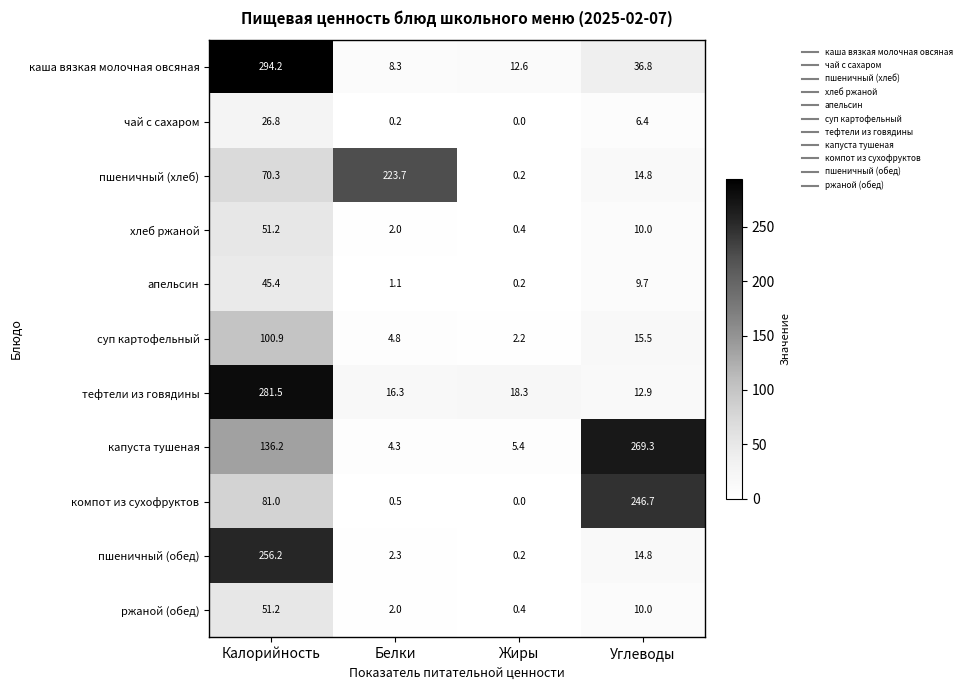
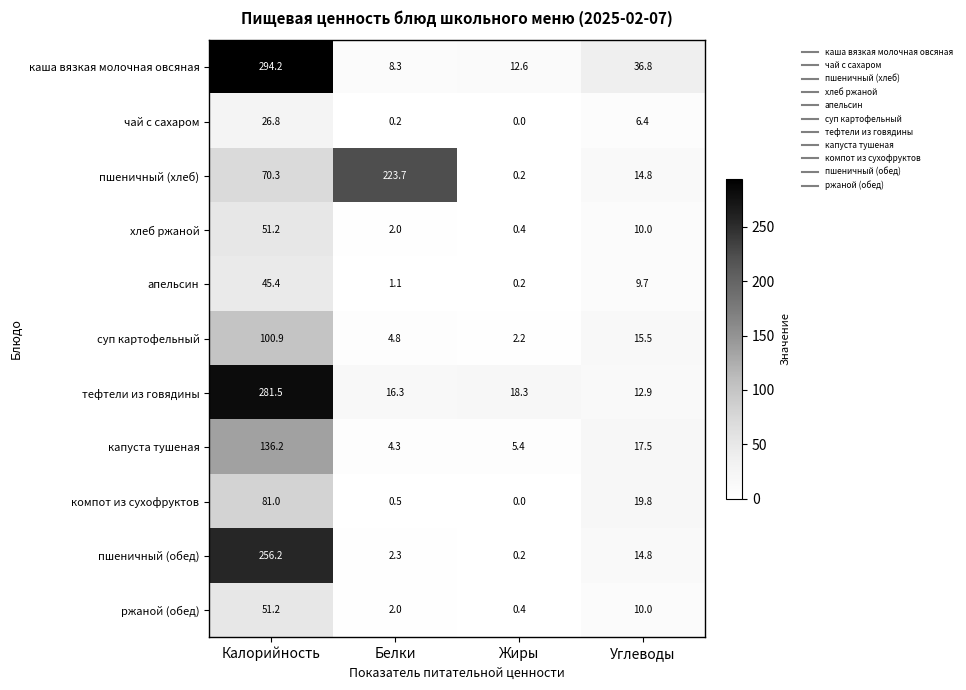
  {
    "каша вязкая молочная овсяная": {
      "Калорийность": 294.2,
      "Белки": 8.3,
      "Жиры": 12.6,
      "Углеводы": 36.8
    },
    "чай с сахаром": {
      "Калорийность": 26.8,
      "Белки": 0.2,
      "Жиры": 0.0,
      "Углеводы": 6.4
    },
    "пшеничный (хлеб)": {
      "Калорийность": 70.3,
      "Белки": 223.7,
      "Жиры": 0.2,
      "Углеводы": 14.8
    },
    "хлеб ржаной": {
      "Калорийность": 51.2,
      "Белки": 2.0,
      "Жиры": 0.4,
      "Углеводы": 10.0
    },
    "апельсин": {
      "Калорийность": 45.4,
      "Белки": 1.1,
      "Жиры": 0.2,
      "Углеводы": 9.7
    },
    "суп картофельный": {
      "Калорийность": 100.9,
      "Белки": 4.8,
      "Жиры": 2.2,
      "Углеводы": 15.5
    },
    "тефтели из говядины": {
      "Калорийность": 281.5,
      "Белки": 16.3,
      "Жиры": 18.3,
      "Углеводы": 12.9
    },
    "капуста тушеная": {
      "Калорийность": 136.2,
      "Белки": 4.3,
      "Жиры": 5.4,
-     "Углеводы": 269.3
+     "Углеводы": 17.5
    },
    "компот из сухофруктов": {
      "Калорийность": 81.0,
      "Белки": 0.5,
      "Жиры": 0.0,
-     "Углеводы": 246.7
+     "Углеводы": 19.8
    },
    "пшеничный (обед)": {
      "Калорийность": 256.2,
      "Белки": 2.3,
      "Жиры": 0.2,
      "Углеводы": 14.8
    },
    "ржаной (обед)": {
      "Калорийность": 51.2,
      "Белки": 2.0,
      "Жиры": 0.4,
      "Углеводы": 10.0
    }
  }
